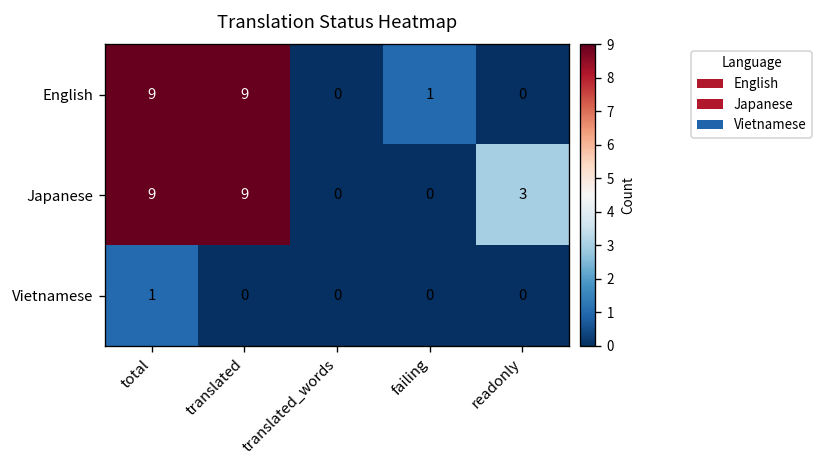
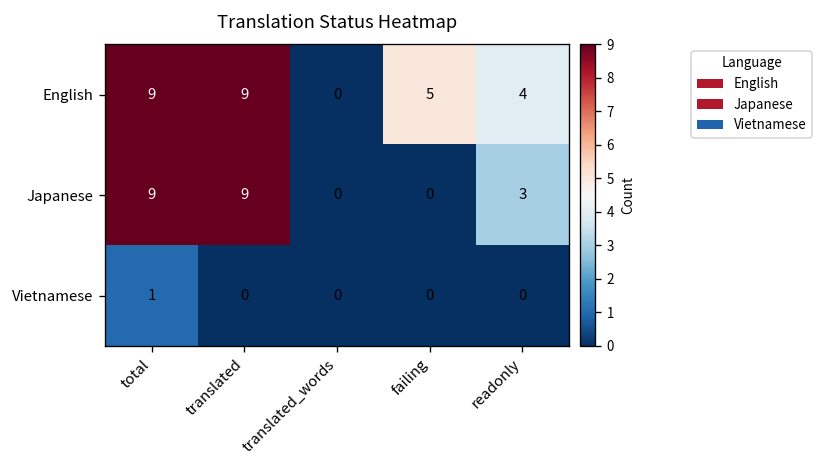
  {
    "English": {
      "total": 9,
      "translated": 9,
      "translated_words": 0,
-     "failing": 1,
-     "readonly": 0
+     "failing": 5,
+     "readonly": 4
    },
    "Japanese": {
      "total": 9,
      "translated": 9,
      "translated_words": 0,
      "failing": 0,
      "readonly": 3
    },
    "Vietnamese": {
      "total": 1,
      "translated": 0,
      "translated_words": 0,
      "failing": 0,
      "readonly": 0
    }
  }
